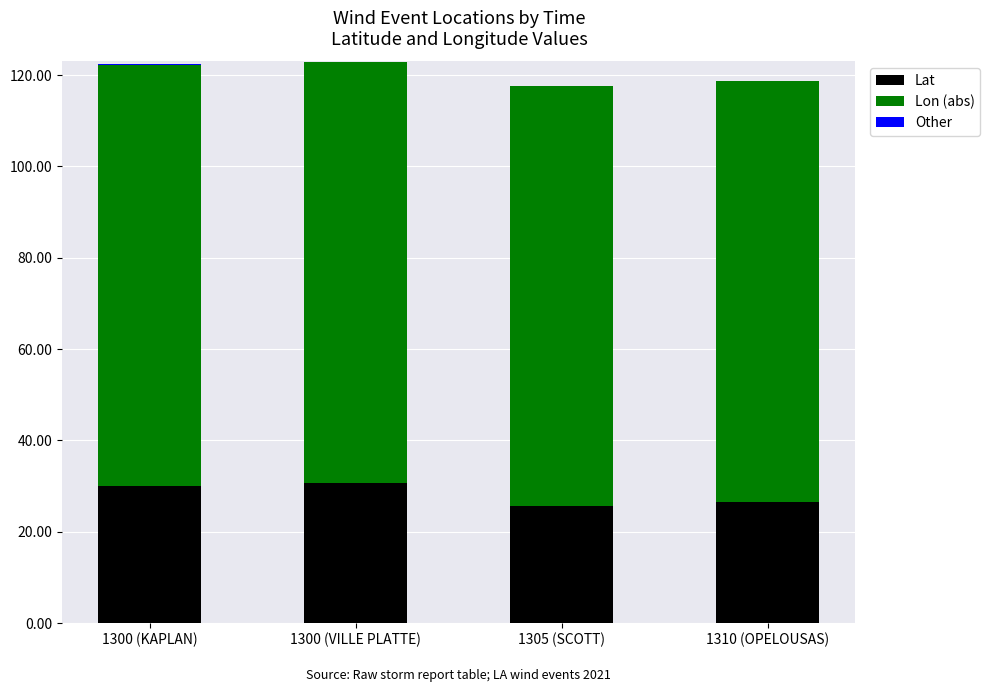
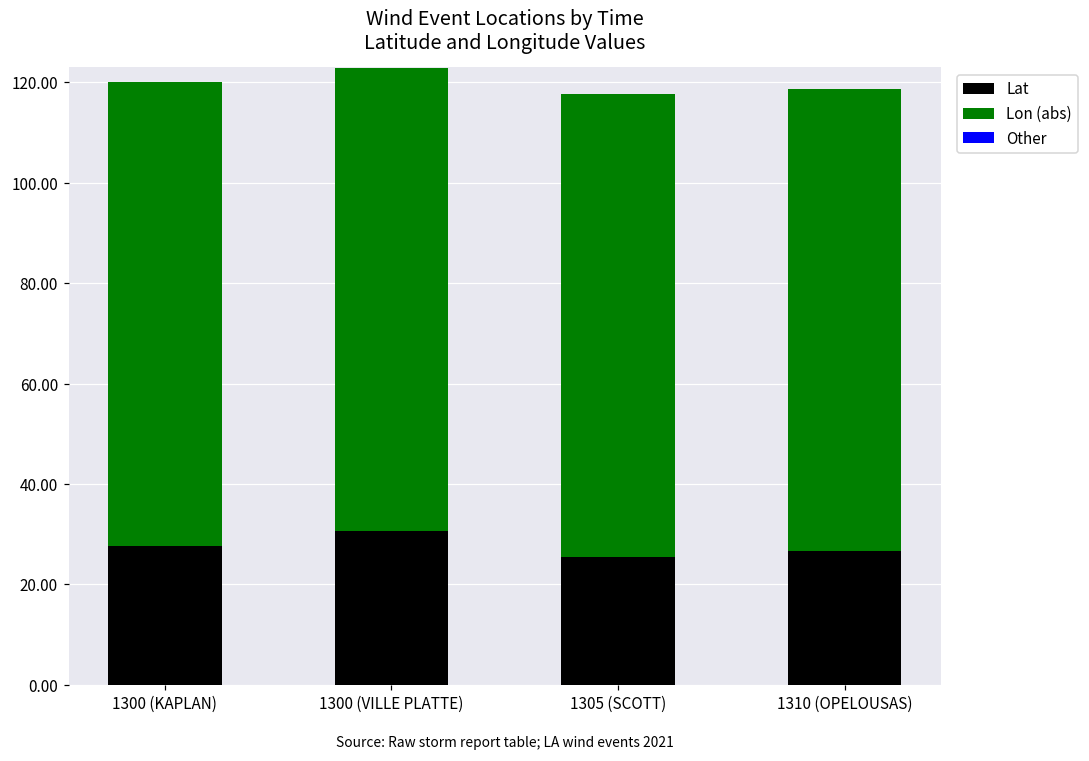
  {
    "Lat": {
-     "1300 (KAPLAN)": 30,
+     "1300 (KAPLAN)": 28,
      "1300 (VILLE PLATTE)": 31,
      "1305 (SCOTT)": 26,
      "1310 (OPELOUSAS)": 27
    },
    "Other": {
      "1300 (KAPLAN)": 92,
      "1300 (VILLE PLATTE)": 92,
      "1305 (SCOTT)": 92,
      "1310 (OPELOUSAS)": 92
    }
  }
